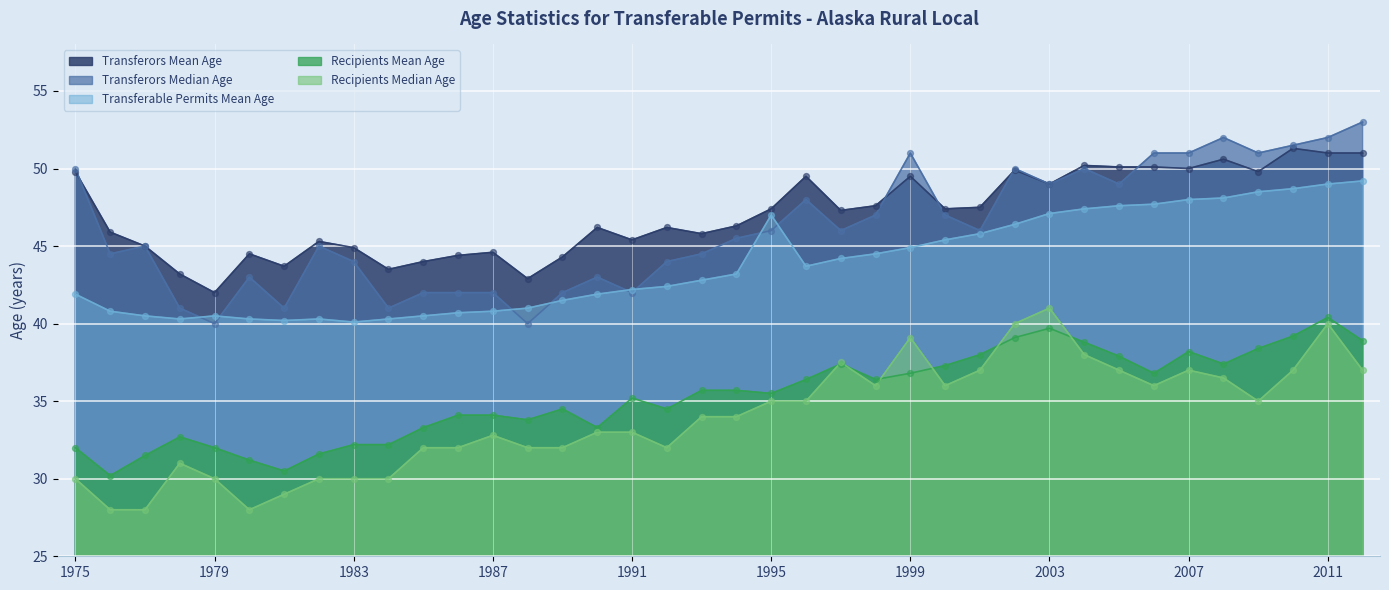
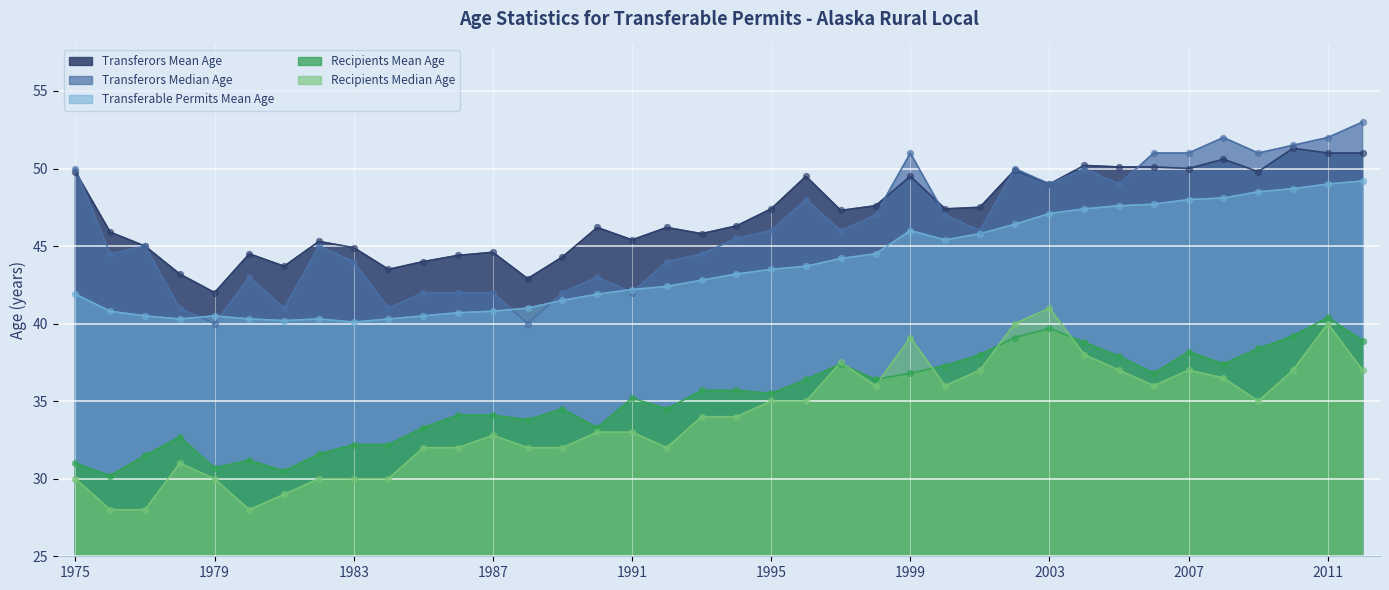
  {
    "Transferors Mean Age": {
      "1975": 49.8,
      "1979": 42.0,
      "1983": 44.9,
      "1987": 44.6,
      "1991": 45.4,
      "1995": 47.4,
      "1999": 49.5,
      "2007": 50.0,
      "2011": 51.0
    },
    "Transferors Median Age": {
      "1975": 50.0,
      "1979": 40.0,
      "1983": 44.0,
      "1987": 42.0,
      "1991": 42.0,
      "1995": 46.0,
      "1999": 51.0,
      "2007": 51.0,
      "2011": 52.0
    },
    "Transferable Permits Mean Age": {
      "1975": 41.9,
      "1979": 40.5,
      "1983": 40.1,
      "1987": 40.8,
      "1991": 42.2,
-     "1995": 47.0,
-     "1999": 44.9,
+     "1995": 43.5,
+     "1999": 46.0,
      "2003": 47.1,
      "2007": 48.0,
      "2011": 49.0
    },
    "Recipients Mean Age": {
-     "1975": 32,
-     "1979": 32.0,
+     "1975": 31,
+     "1979": 30.7,
      "1983": 32.2,
      "1987": 34.1,
      "1991": 35.2,
      "1995": 35.5,
      "1999": 36.8,
      "2003": 39.7,
      "2007": 38.2,
      "2011": 40.4
    },
    "Recipients Median Age": {
      "1975": 30.0,
      "1979": 30.0,
      "1983": 30.0,
      "1987": 32.8,
      "1991": 33.0,
      "1995": 35.0,
      "1999": 39.1,
      "2003": 41.0,
      "2007": 37.0,
      "2011": 40.0
    }
  }
